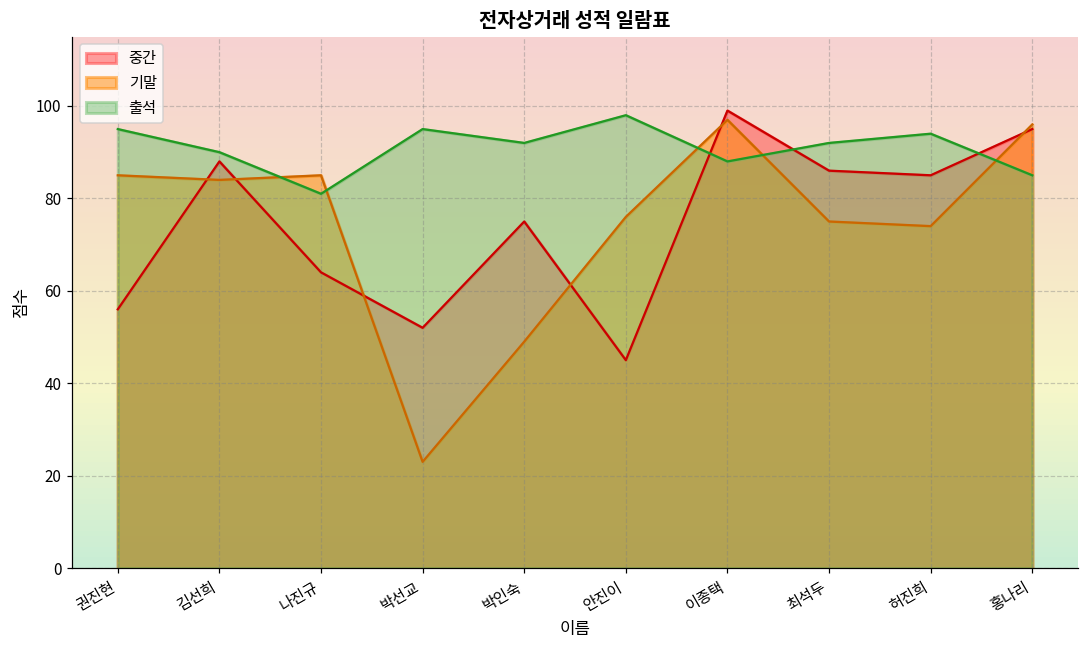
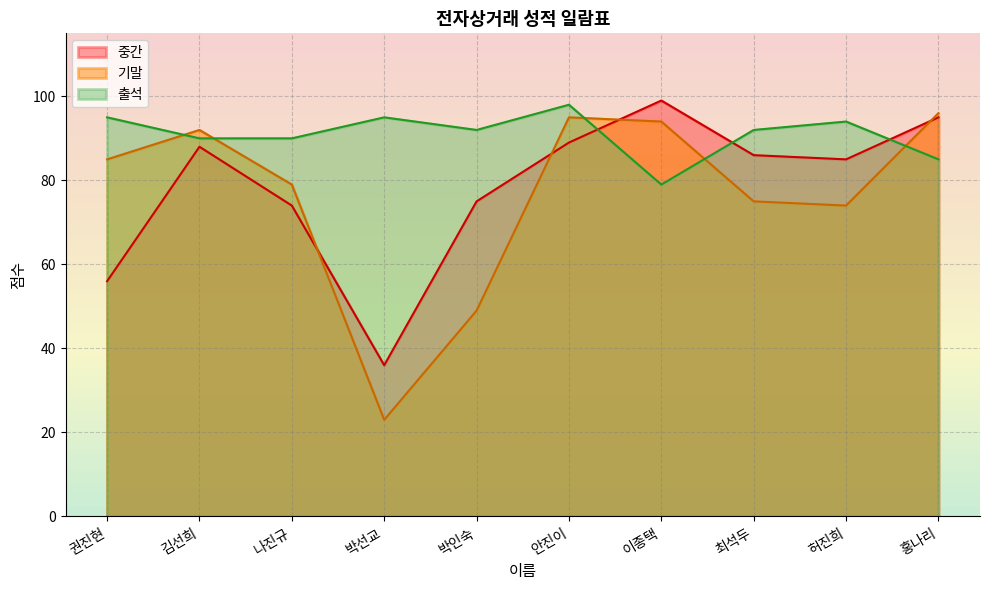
  {
    "중간": {
      "권진현": 56,
      "김선희": 88,
-     "나진규": 64,
-     "박선교": 52,
+     "나진규": 74,
+     "박선교": 36,
      "박인숙": 75,
-     "안진이": 45,
+     "안진이": 89,
      "이종택": 99,
      "최석두": 86,
      "허진희": 85,
      "홍나리": 95
    },
    "기말": {
      "권진현": 85,
-     "김선희": 84,
-     "나진규": 85,
+     "김선희": 92,
+     "나진규": 79,
      "박선교": 23,
      "박인숙": 49,
-     "안진이": 76,
-     "이종택": 97,
+     "안진이": 95,
+     "이종택": 94,
      "최석두": 75,
      "허진희": 74,
      "홍나리": 96
    },
    "출석": {
      "권진현": 95,
      "김선희": 90,
-     "나진규": 81,
+     "나진규": 90,
      "박선교": 95,
      "박인숙": 92,
      "안진이": 98,
-     "이종택": 88,
+     "이종택": 79,
      "최석두": 92,
      "허진희": 94,
      "홍나리": 85
    }
  }
